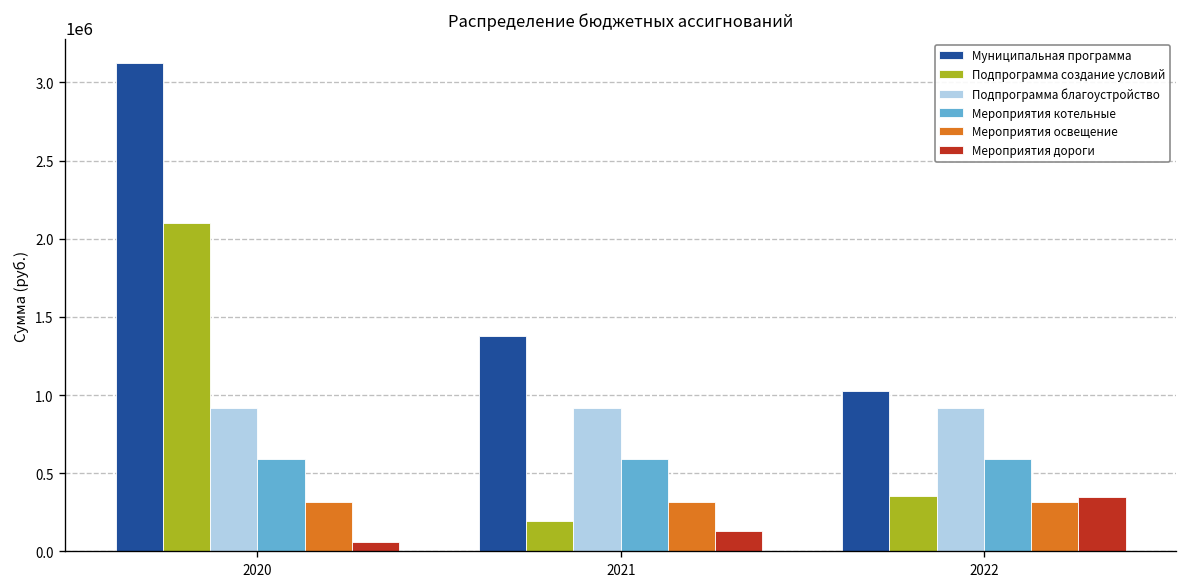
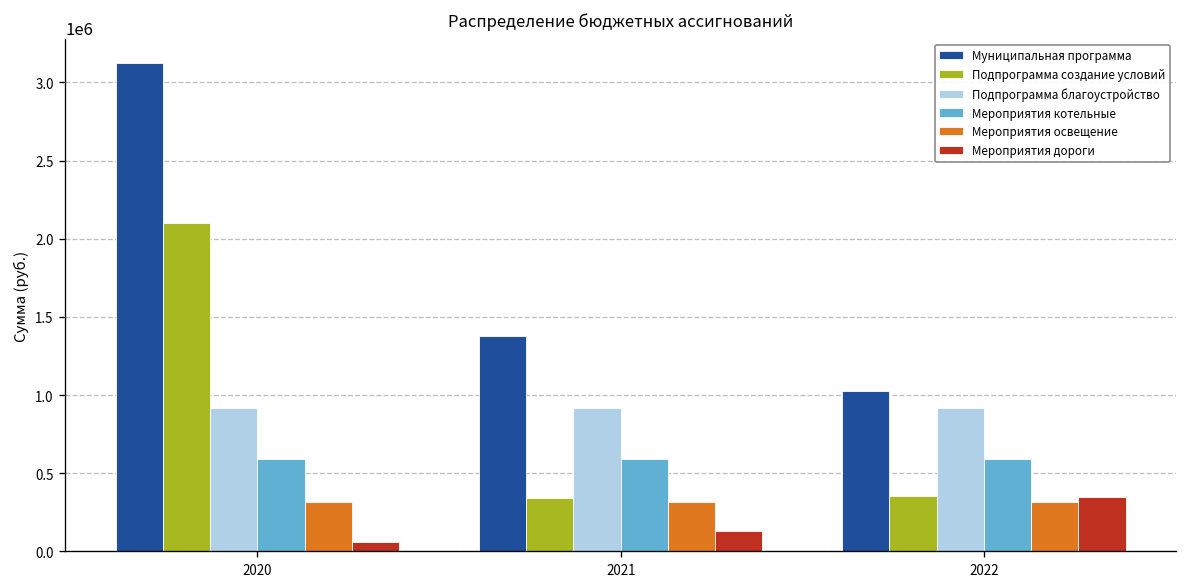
  {
    "Муниципальная программа": {
      "2020": 3120000,
      "2021": 1380000,
      "2022": 1020000
    },
    "Подпрограмма создание условий": {
      "2020": 2100000,
-     "2021": 190000,
+     "2021": 340000,
      "2022": 360000
    },
    "Подпрограмма благоустройство": {
      "2020": 910000,
      "2021": 910000,
      "2022": 910000
    },
    "Мероприятия котельные": {
      "2020": 590000,
      "2021": 590000,
      "2022": 590000
    },
    "Мероприятия освещение": {
      "2020": 310000,
      "2021": 310000,
      "2022": 310000
    },
    "Мероприятия дороги": {
      "2020": 60000,
      "2021": 130000,
      "2022": 350000
    }
  }
